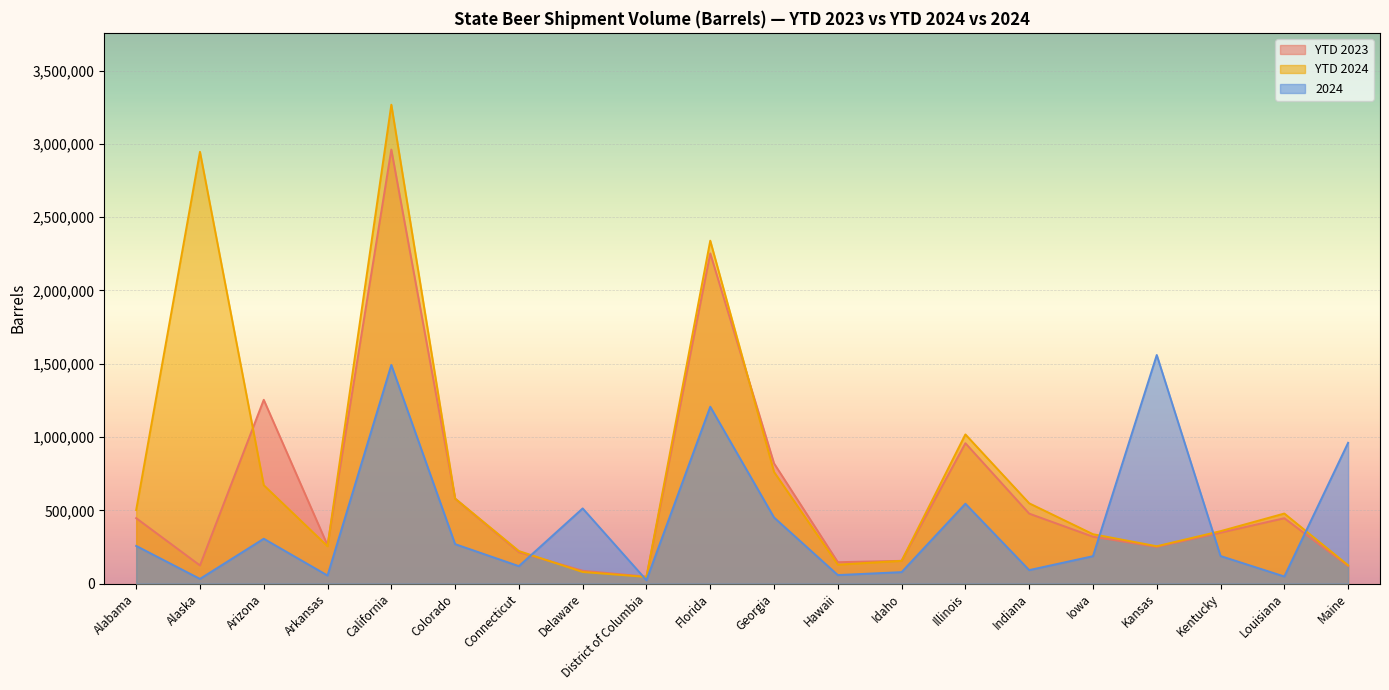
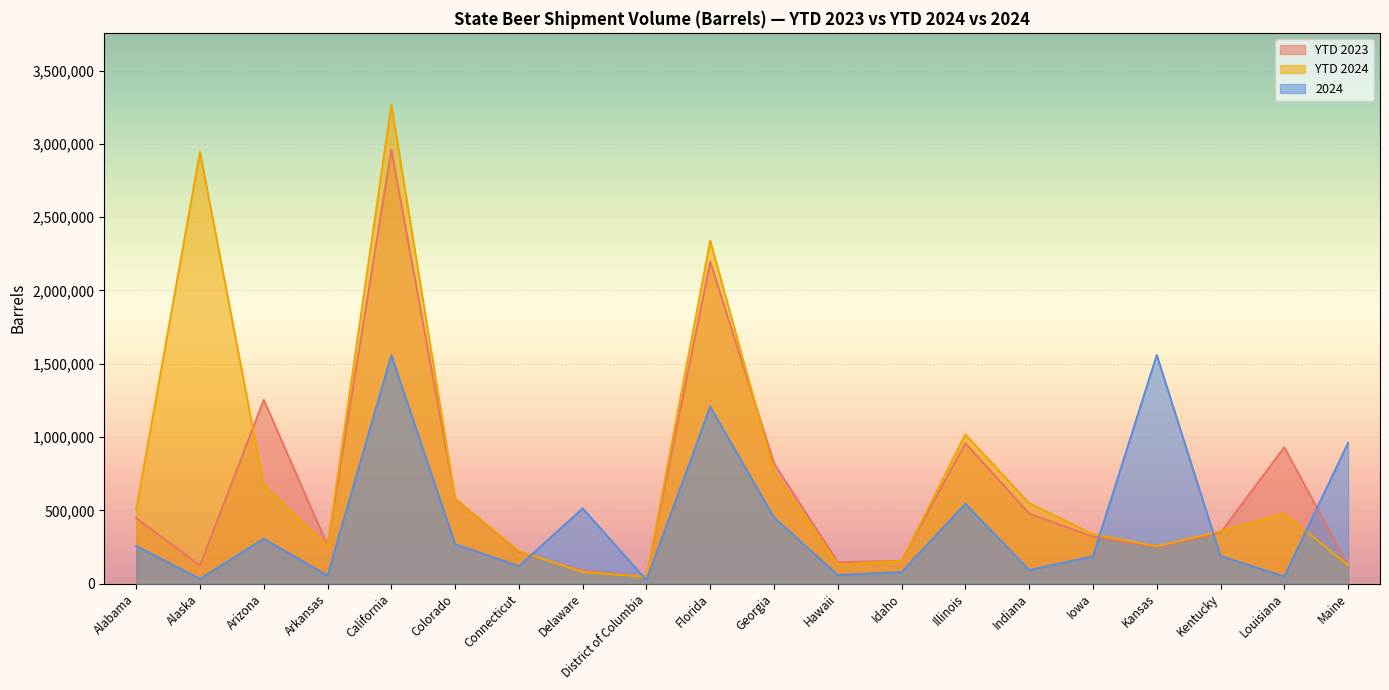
  {
    "YTD 2023": {
      "Alabama": "450,000",
      "Alaska": "120,000",
      "Arizona": "1,250,000",
      "California": "2,960,000",
-     "Florida": "2,250,000",
+     "Florida": "2,200,000",
      "Georgia": "820,000",
      "Illinois": "960,000",
      "Indiana": "480,000",
-     "Louisiana": "450,000"
+     "Louisiana": "930,000"
    },
    "YTD 2024": {
      "Alabama": "500,000",
      "Alaska": "2,950,000",
      "Arizona": "670,000",
      "California": "3,270,000",
      "Florida": "2,340,000",
      "Georgia": "760,000",
      "Illinois": "1,020,000",
      "Indiana": "550,000",
      "Louisiana": "480,000"
    },
    "2024": {
      "Alabama": "260,000",
      "Alaska": "30,000",
      "Arizona": "310,000",
      "Arkansas": "60,000",
-     "California": "1,490,000",
+     "California": "1,560,000",
      "Colorado": "270,000",
      "Connecticut": "120,000",
      "Delaware": "510,000",
      "District of Columbia": "20,000",
      "Florida": "1,210,000",
      "Georgia": "450,000",
      "Hawaii": "60,000",
      "Idaho": "80,000",
      "Illinois": "550,000",
      "Indiana": "90,000",
      "Iowa": "190,000",
      "Kansas": "1,560,000",
      "Kentucky": "190,000",
      "Louisiana": "50,000",
      "Maine": "960,000"
    }
  }
